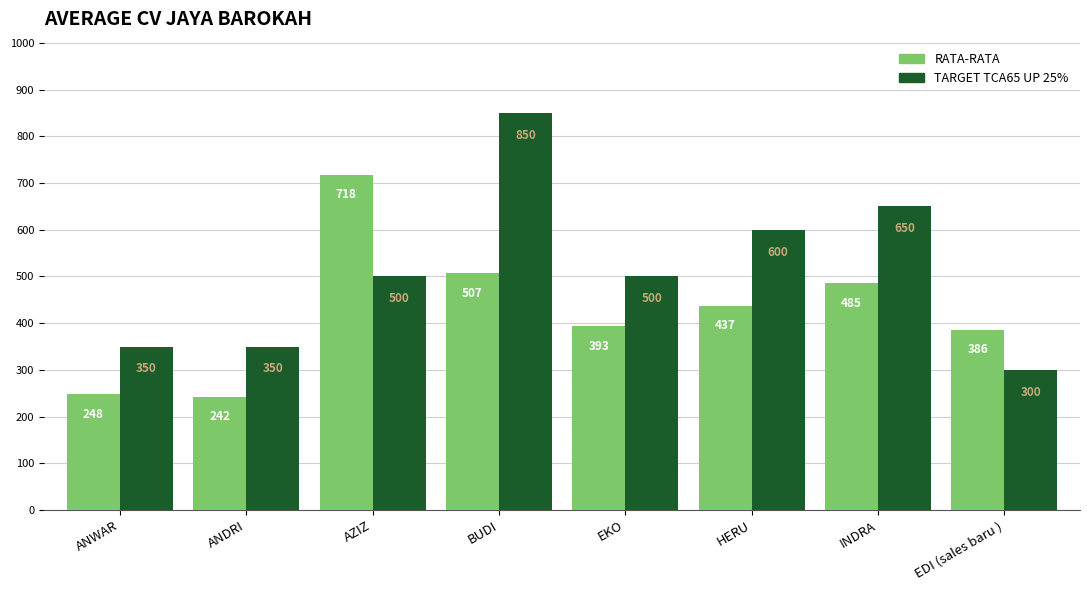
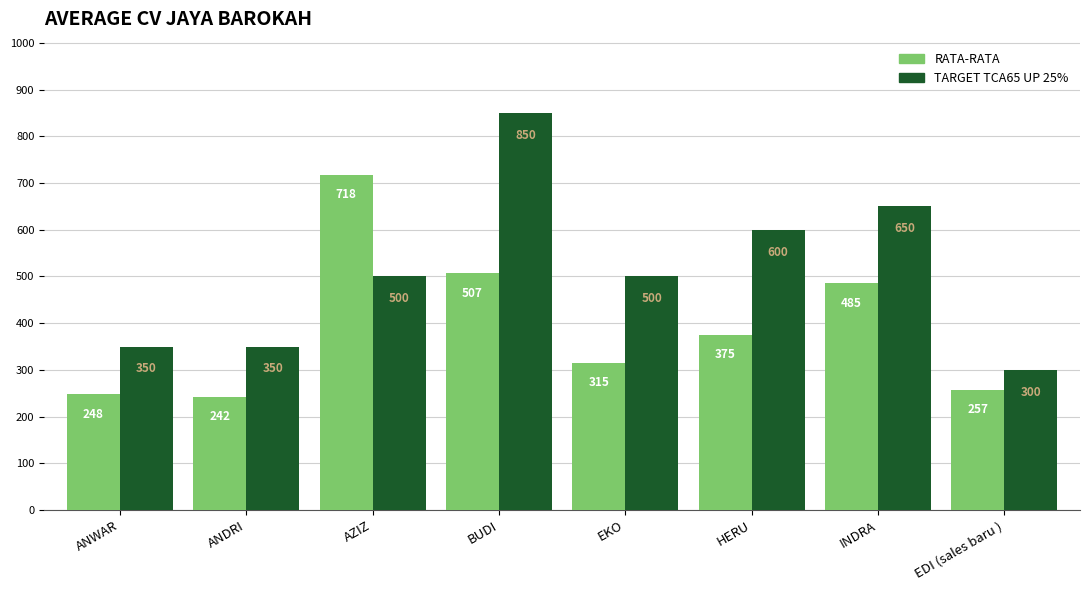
  {
    "RATA-RATA": {
      "ANWAR": 248,
      "ANDRI": 242,
      "AZIZ": 718,
      "BUDI": 507,
-     "EKO": 393,
-     "HERU": 437,
+     "EKO": 315,
+     "HERU": 375,
      "INDRA": 485,
-     "EDI (sales baru )": 386
+     "EDI (sales baru )": 257
    }
  }
